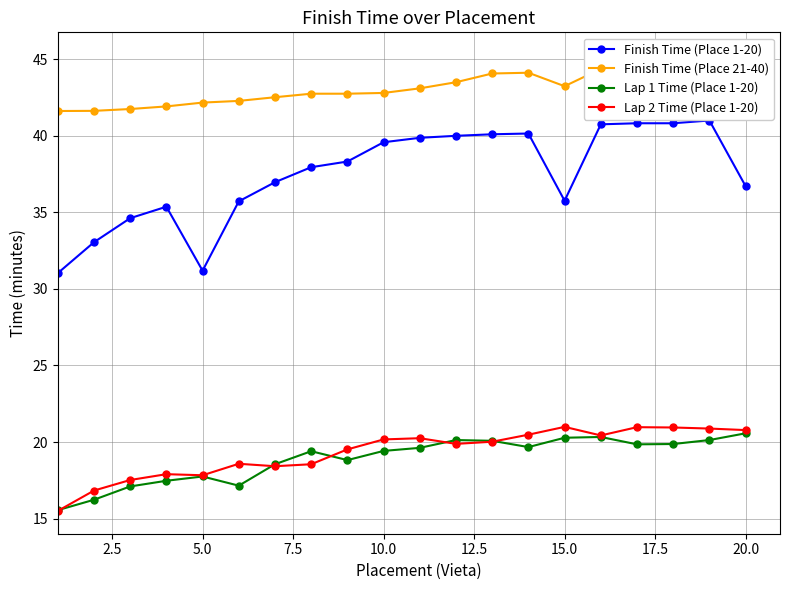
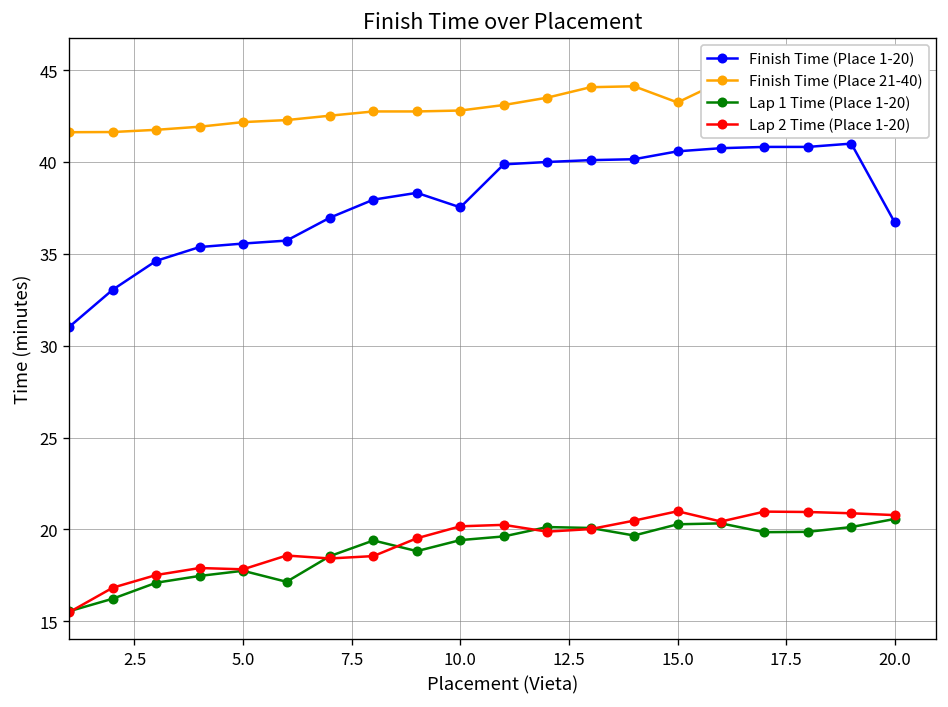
  {
    "Finish Time (Place 1-20)": {
-     "5.0": 31.2,
-     "10.0": 39.6,
-     "15.0": 35.8,
+     "5.0": 35.6,
+     "10.0": 37.5,
+     "15.0": 40.6,
      "20.0": 36.7
    },
    "Finish Time (Place 21-40)": {
      "5.0": 42.2,
      "10.0": 42.8,
      "15.0": 43.2
    },
    "Lap 1 Time (Place 1-20)": {
      "10.0": 19.4,
      "15.0": 20.3,
      "20.0": 20.6
    },
    "Lap 2 Time (Place 1-20)": {
      "10.0": 20.2,
      "15.0": 21.0,
      "20.0": 20.8
    }
  }
